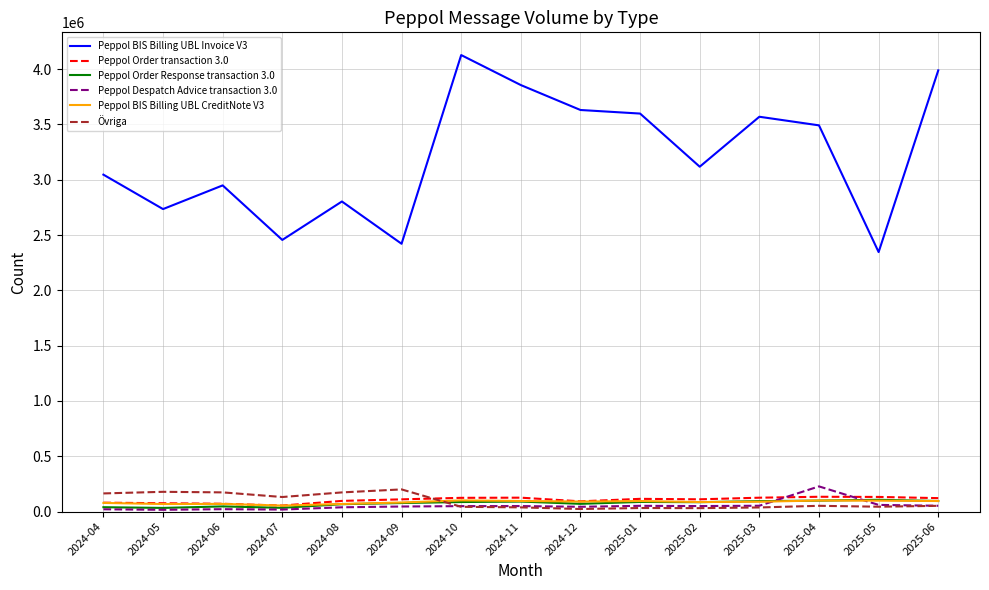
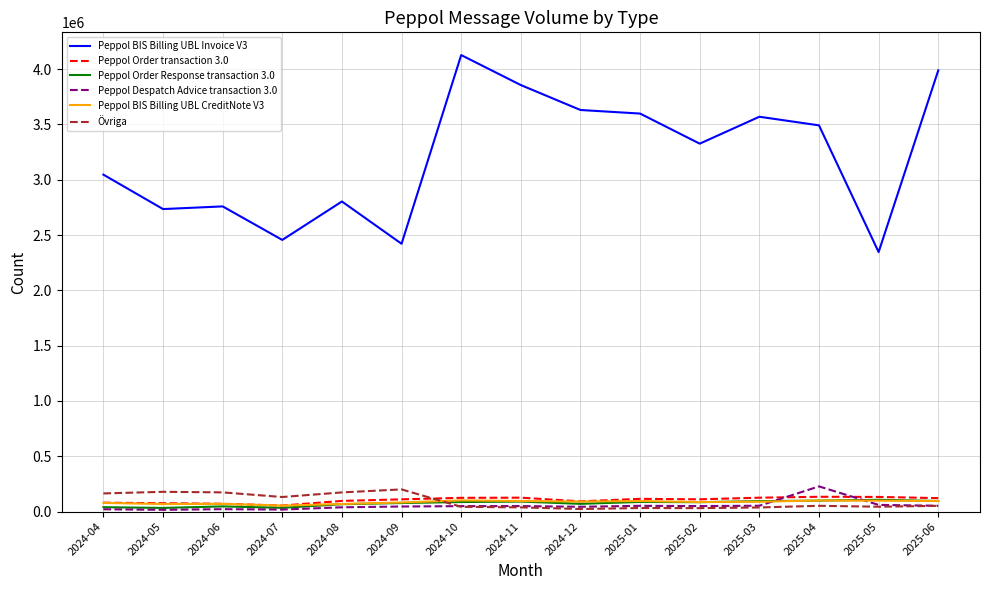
  {
    "Peppol BIS Billing UBL Invoice V3": {
      "2024-04": 3050000,
      "2024-05": 2730000,
-     "2024-06": 2950000,
+     "2024-06": 2760000,
      "2024-07": 2460000,
      "2024-08": 2800000,
      "2024-09": 2420000,
      "2024-10": 4130000,
      "2024-11": 3860000,
      "2024-12": 3630000,
      "2025-01": 3600000,
-     "2025-02": 3120000,
+     "2025-02": 3330000,
      "2025-03": 3570000,
      "2025-04": 3490000,
      "2025-05": 2350000,
      "2025-06": 3990000
    },
    "Peppol Order transaction 3.0": {
      "2024-08": 100000,
      "2024-09": 110000,
      "2024-10": 120000,
      "2024-11": 130000,
      "2025-02": 110000,
      "2025-03": 130000,
      "2025-04": 130000,
      "2025-05": 130000,
      "2025-06": 120000
    },
    "Peppol Despatch Advice transaction 3.0": {
      "2024-06": 20000,
      "2024-08": 40000,
      "2024-09": 50000,
      "2025-04": 230000
    },
    "Övriga": {
      "2024-04": 160000,
      "2024-05": 180000,
      "2024-06": 170000,
      "2024-07": 130000,
      "2024-08": 170000,
      "2024-09": 200000,
      "2025-04": 50000
    }
  }
